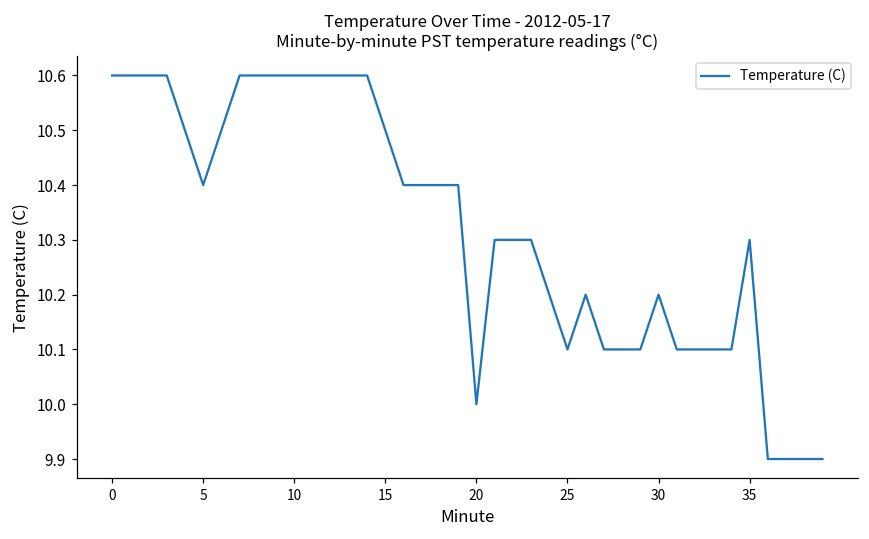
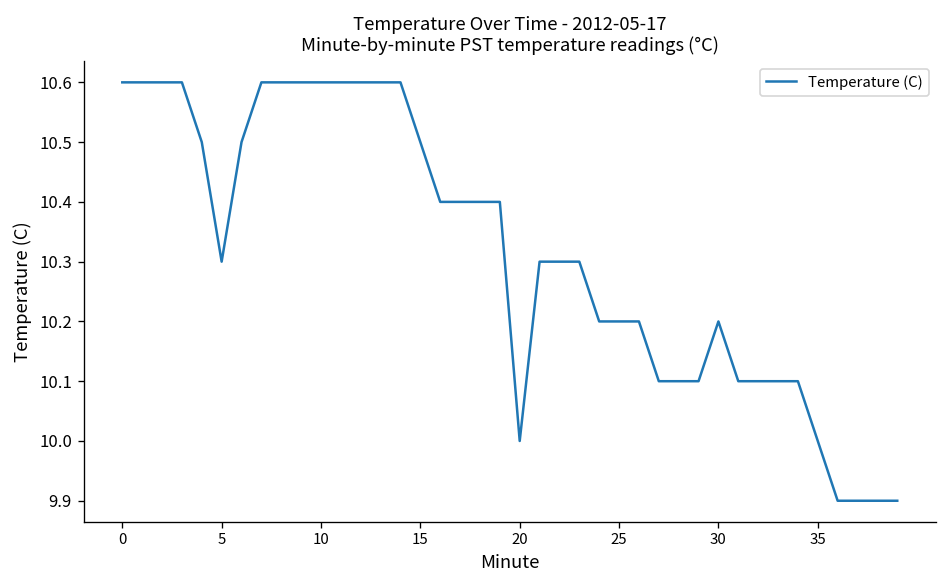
  {
    "0": 10.6,
-   "5": 10.4,
+   "5": 10.3,
    "10": 10.6,
    "15": 10.5,
    "20": 10.0,
-   "25": 10.1,
+   "25": 10.2,
    "30": 10.2,
-   "35": 10.3
+   "35": 10.0
  }
